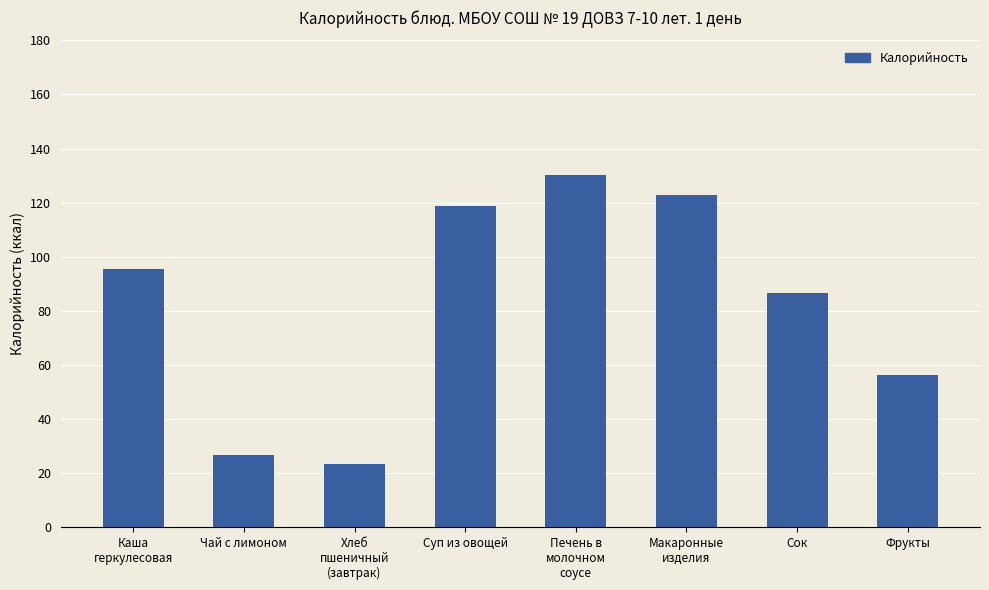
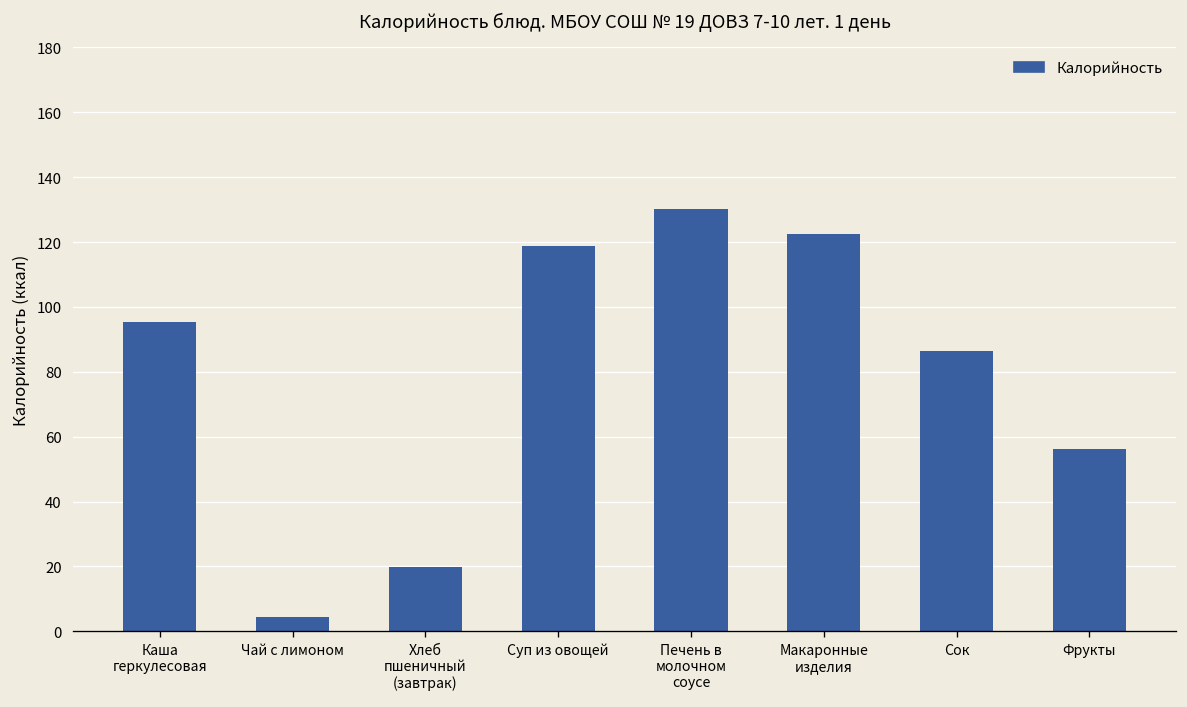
  {
    "Каша геркулесовая": 95,
-   "Чай с лимоном": 27,
-   "Хлеб пшеничный (завтрак)": 23,
+   "Чай с лимоном": 5,
+   "Хлеб пшеничный (завтрак)": 20,
    "Суп из овощей": 119,
    "Печень в молочном соусе": 130,
    "Макаронные изделия": 123,
    "Сок": 86,
    "Фрукты": 56
  }
